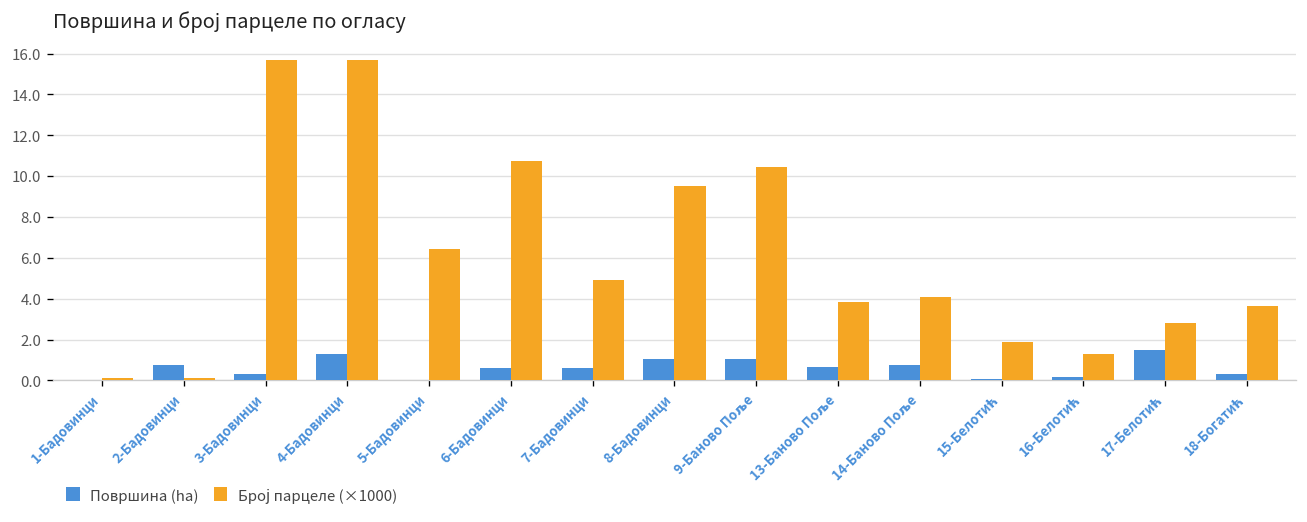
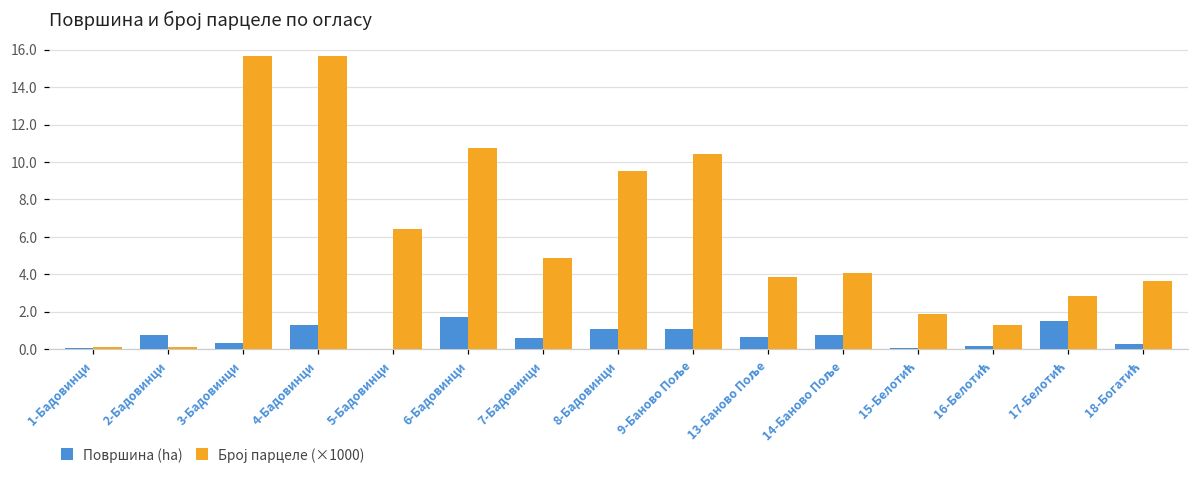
  {
    "Површина (ha)": {
      "2-Бадовинци": 0.8,
      "3-Бадовинци": 0.3,
      "4-Бадовинци": 1.3,
-     "6-Бадовинци": 0.6,
+     "6-Бадовинци": 1.7,
      "7-Бадовинци": 0.6,
      "8-Бадовинци": 1.1,
      "9-Баново Поље": 1.1,
      "13-Баново Поље": 0.7,
      "14-Баново Поље": 0.8,
      "16-Белотић": 0.2,
      "17-Белотић": 1.5,
      "18-Богатић": 0.3
    },
    "Број парцеле (×1000)": {
      "3-Бадовинци": 15.7,
      "4-Бадовинци": 15.7,
      "5-Бадовинци": 6.4,
      "6-Бадовинци": 10.7,
      "7-Бадовинци": 4.9,
      "8-Бадовинци": 9.5,
      "9-Баново Поље": 10.4,
      "13-Баново Поље": 3.8,
      "14-Баново Поље": 4.1,
      "15-Белотић": 1.9,
      "16-Белотић": 1.3,
      "17-Белотић": 2.8,
      "18-Богатић": 3.6
    }
  }
